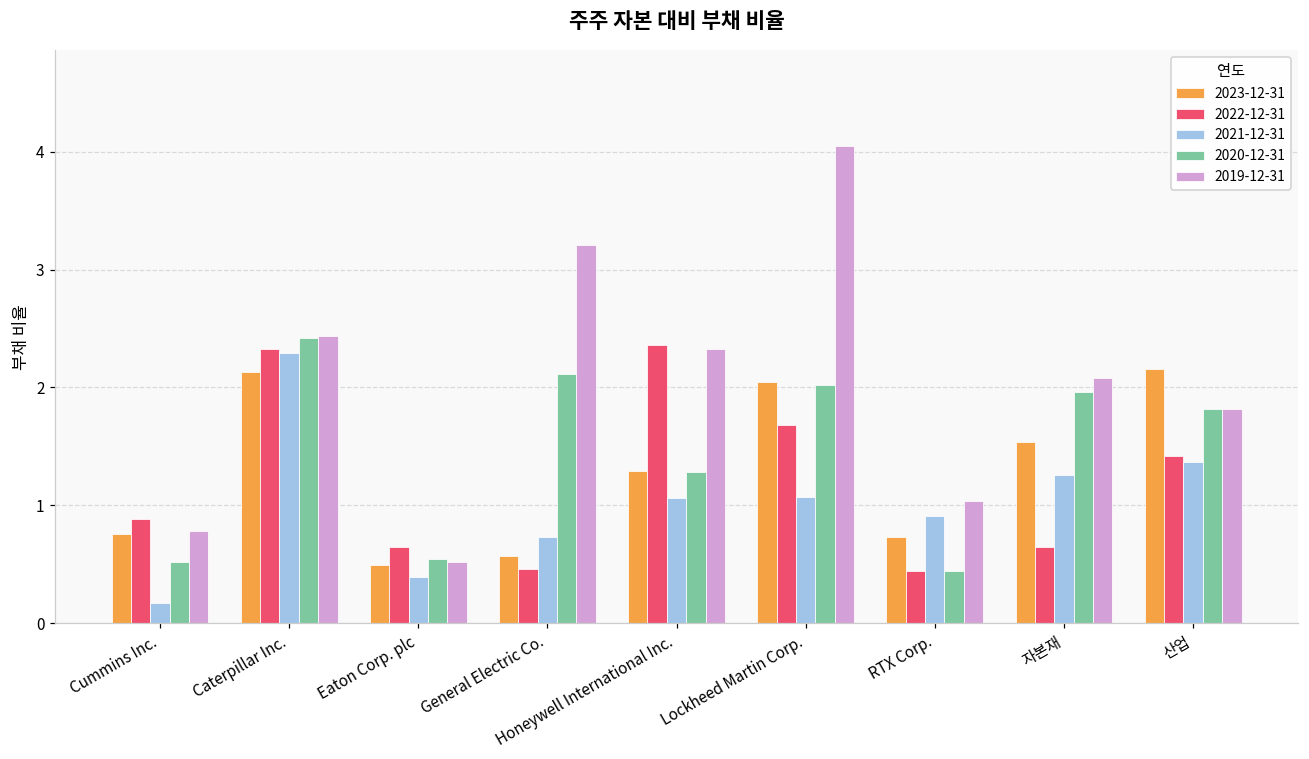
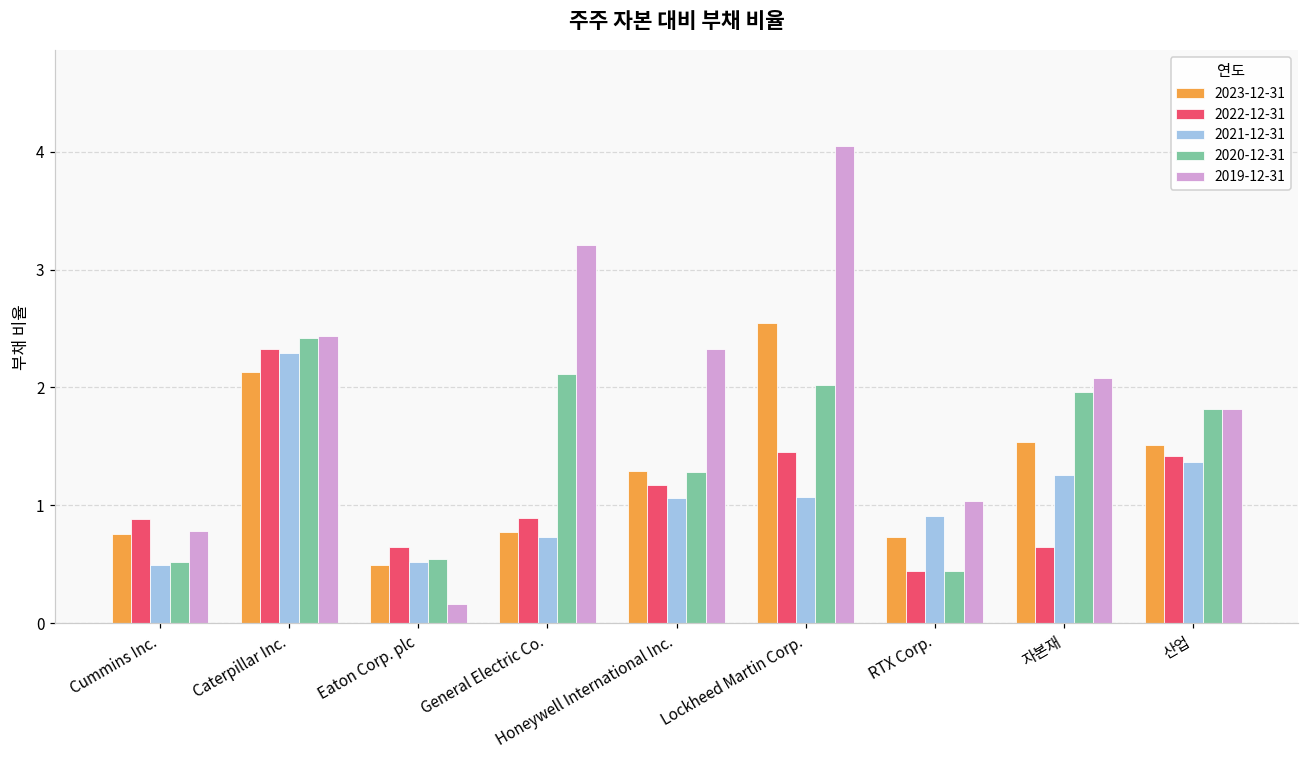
  {
    "2023-12-31": {
      "Cummins Inc.": 0.76,
      "Caterpillar Inc.": 2.13,
      "Eaton Corp. plc": 0.49,
-     "General Electric Co.": 0.57,
+     "General Electric Co.": 0.77,
      "Honeywell International Inc.": 1.29,
-     "Lockheed Martin Corp.": 2.05,
+     "Lockheed Martin Corp.": 2.55,
      "RTX Corp.": 0.73,
      "자본재": 1.54,
-     "산업": 2.16
+     "산업": 1.51
    },
    "2022-12-31": {
      "Cummins Inc.": 0.88,
      "Caterpillar Inc.": 2.33,
      "Eaton Corp. plc": 0.65,
-     "General Electric Co.": 0.46,
-     "Honeywell International Inc.": 2.36,
-     "Lockheed Martin Corp.": 1.68,
+     "General Electric Co.": 0.89,
+     "Honeywell International Inc.": 1.17,
+     "Lockheed Martin Corp.": 1.45,
      "RTX Corp.": 0.44,
      "자본재": 0.65,
      "산업": 1.42
    },
    "2021-12-31": {
-     "Cummins Inc.": 0.17,
+     "Cummins Inc.": 0.49,
      "Caterpillar Inc.": 2.29,
-     "Eaton Corp. plc": 0.39,
+     "Eaton Corp. plc": 0.52,
      "General Electric Co.": 0.73,
      "Honeywell International Inc.": 1.06,
      "Lockheed Martin Corp.": 1.07,
      "RTX Corp.": 0.91,
      "자본재": 1.26,
      "산업": 1.37
    },
    "2020-12-31": {
      "Cummins Inc.": 0.52,
      "Caterpillar Inc.": 2.42,
      "Eaton Corp. plc": 0.54,
      "General Electric Co.": 2.11,
      "Honeywell International Inc.": 1.28,
      "Lockheed Martin Corp.": 2.02,
      "RTX Corp.": 0.44,
      "자본재": 1.96,
      "산업": 1.82
    },
    "2019-12-31": {
      "Cummins Inc.": 0.78,
      "Caterpillar Inc.": 2.44,
-     "Eaton Corp. plc": 0.52,
+     "Eaton Corp. plc": 0.16,
      "General Electric Co.": 3.21,
      "Honeywell International Inc.": 2.33,
      "Lockheed Martin Corp.": 4.05,
      "RTX Corp.": 1.04,
      "자본재": 2.08,
      "산업": 1.82
    }
  }
